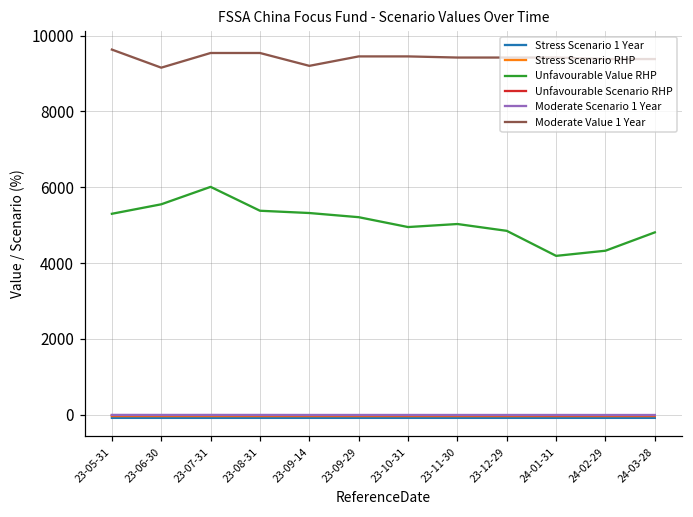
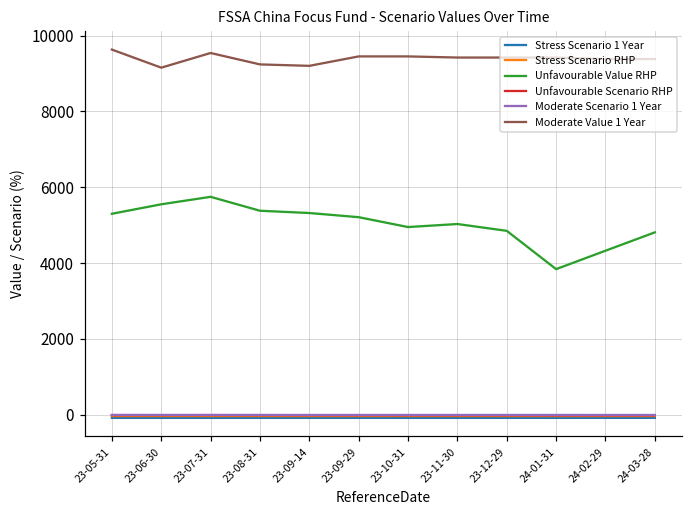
  {
    "Unfavourable Value RHP": {
      "23-05-31": 5300,
      "23-06-30": 5600,
-     "23-07-31": 6000,
+     "23-07-31": 5700,
      "23-08-31": 5400,
      "23-09-14": 5300,
      "23-09-29": 5200,
      "23-10-31": 5000,
      "23-11-30": 5000,
      "23-12-29": 4900,
-     "24-01-31": 4200,
+     "24-01-31": 3800,
      "24-02-29": 4300,
      "24-03-28": 4800
    },
    "Moderate Value 1 Year": {
      "23-05-31": 9600,
      "23-06-30": 9200,
      "23-07-31": 9500,
-     "23-08-31": 9500,
+     "23-08-31": 9200,
      "23-09-14": 9200,
      "23-09-29": 9500,
      "23-10-31": 9500,
      "23-11-30": 9400
    }
  }
